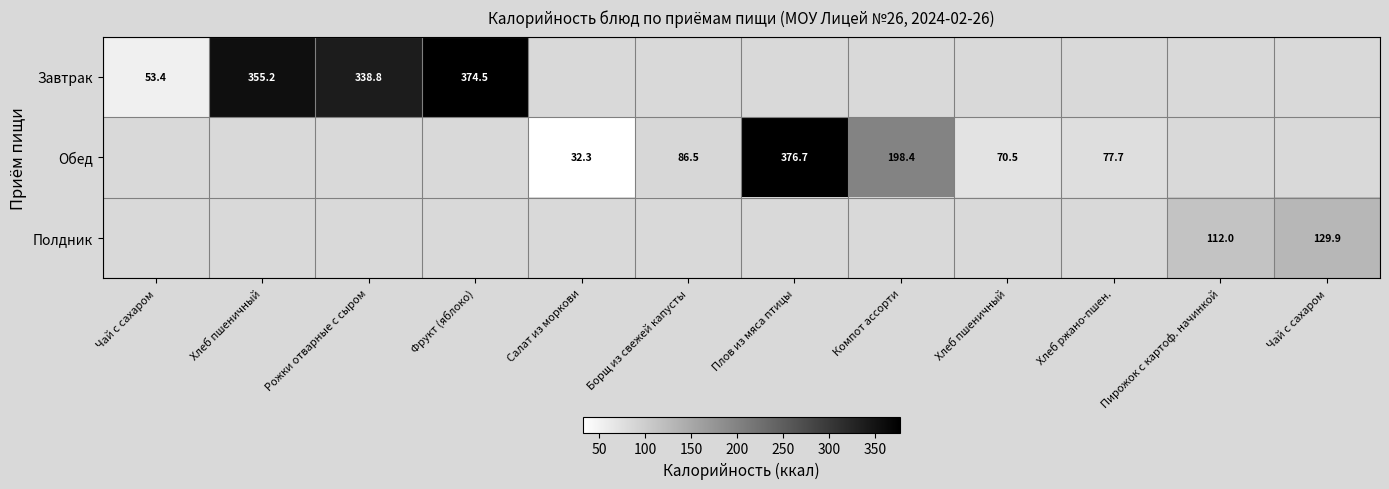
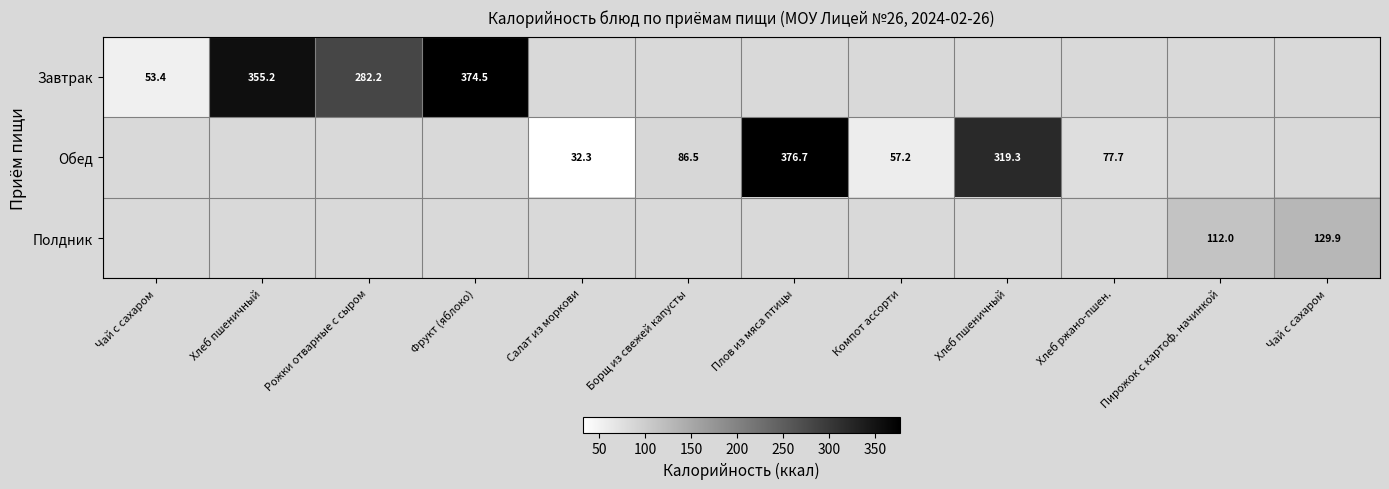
  {
    "Завтрак": {
      "Чай с сахаром": 53.4,
      "Хлеб пшеничный": 355.2,
-     "Рожки отварные с сыром": 338.8,
+     "Рожки отварные с сыром": 282.2,
      "Фрукт (яблоко)": 374.5
    },
    "Обед": {
      "Салат из моркови": 32.3,
      "Борщ из свежей капусты": 86.5,
      "Плов из мяса птицы": 376.7,
-     "Компот ассорти": 198.4,
-     "Хлеб пшеничный": 70.5,
+     "Компот ассорти": 57.2,
+     "Хлеб пшеничный": 319.3,
      "Хлеб ржано-пшен.": 77.7
    },
    "Полдник": {
      "Пирожок с картоф. начинкой": 112.0,
      "Чай с сахаром": 129.9
    }
  }
